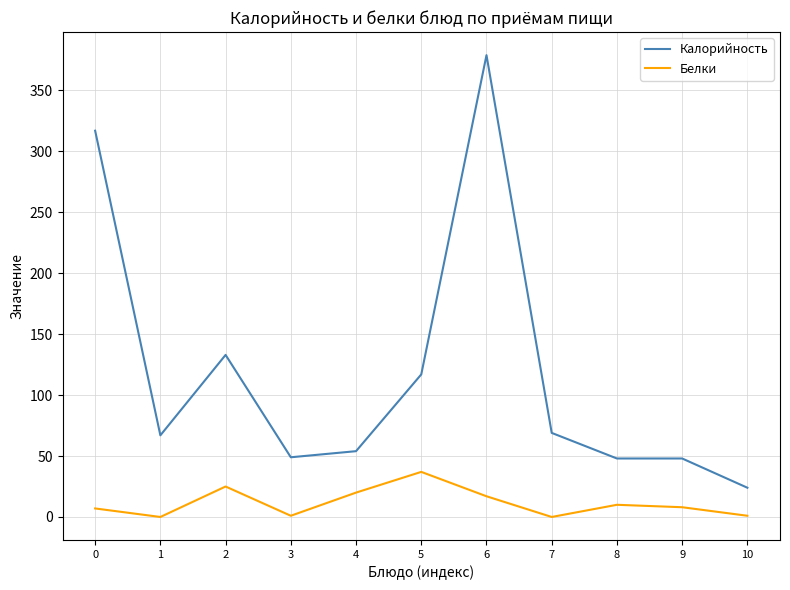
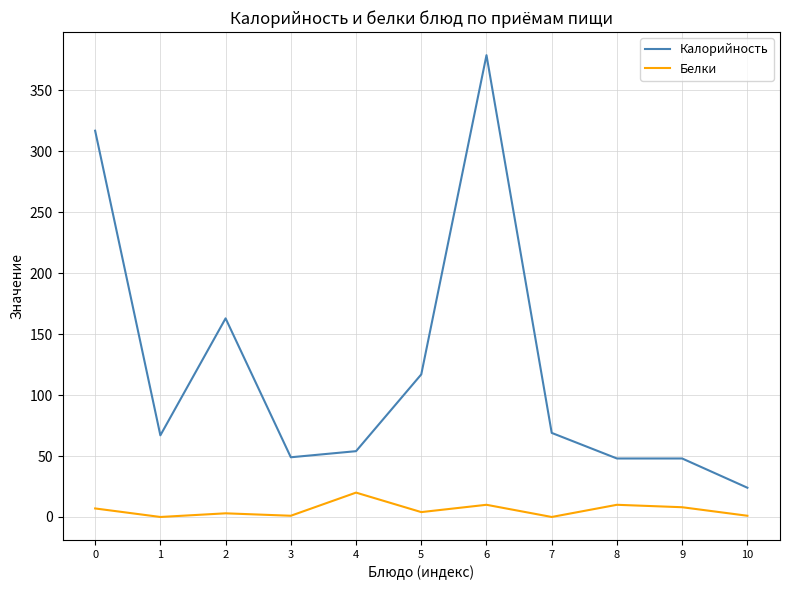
  {
    "Калорийность": {
      "0": 317,
      "1": 67,
-     "2": 133,
+     "2": 163,
      "3": 49,
      "4": 54,
      "5": 117,
      "6": 379,
      "7": 69,
      "8": 48,
      "9": 48,
      "10": 24
    },
    "Белки": {
      "0": 7,
      "1": 0,
-     "2": 25,
+     "2": 3,
      "3": 1,
      "4": 20,
-     "5": 37,
-     "6": 17,
+     "5": 4,
+     "6": 10,
      "7": 0,
      "8": 10,
      "9": 8,
      "10": 1
    }
  }
